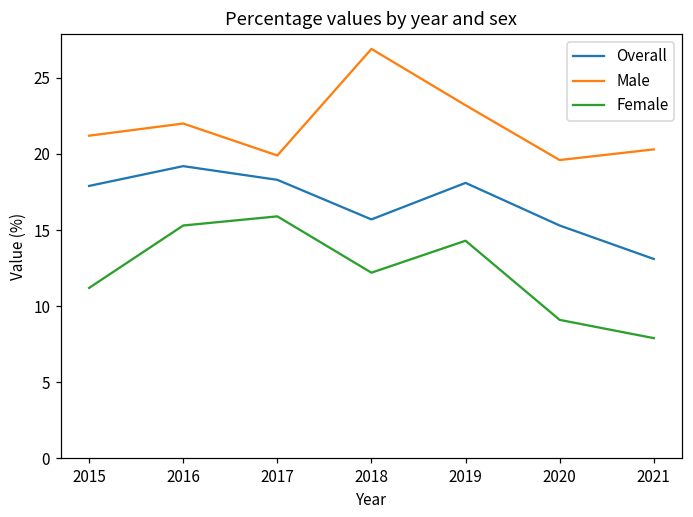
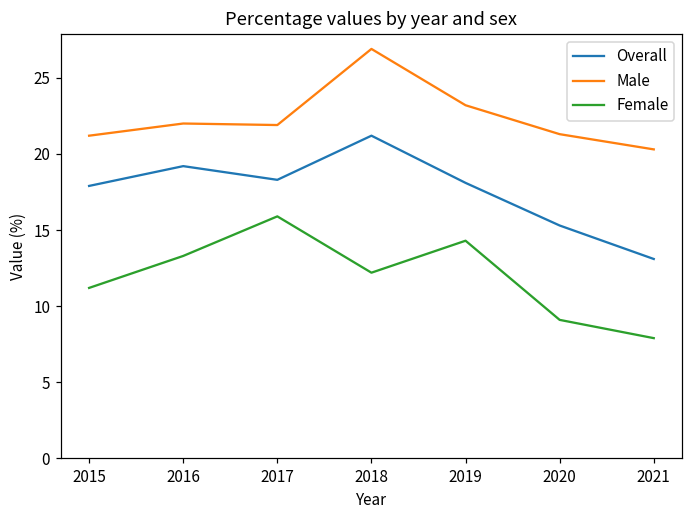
  {
    "Overall": {
      "2015": 17.9,
      "2016": 19.2,
      "2017": 18.3,
-     "2018": 15.7,
+     "2018": 21.2,
      "2019": 18.1,
      "2020": 15.3,
      "2021": 13.1
    },
    "Male": {
      "2015": 21.2,
      "2016": 22.0,
-     "2017": 19.9,
+     "2017": 21.9,
      "2018": 26.9,
      "2019": 23.2,
-     "2020": 19.6,
+     "2020": 21.3,
      "2021": 20.3
    },
    "Female": {
      "2015": 11.2,
-     "2016": 15.3,
+     "2016": 13.3,
      "2017": 15.9,
      "2018": 12.2,
      "2019": 14.3,
      "2020": 9.1,
      "2021": 7.9
    }
  }
